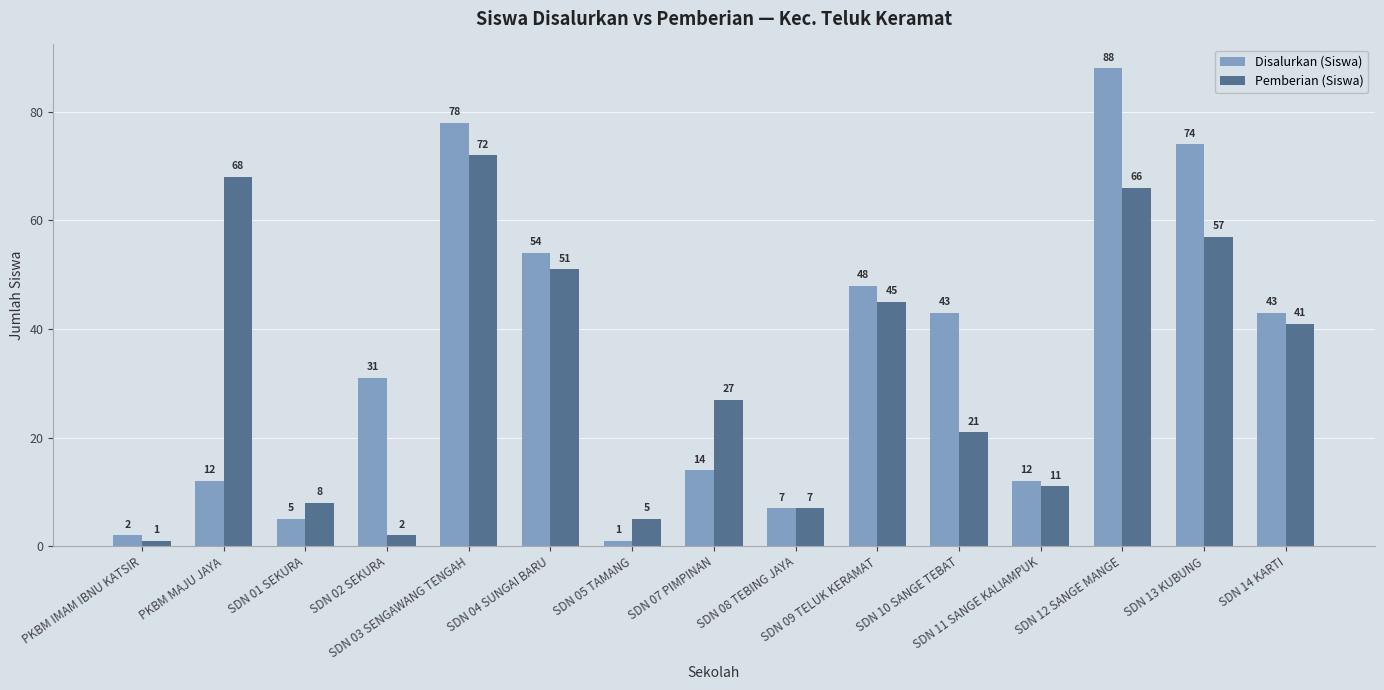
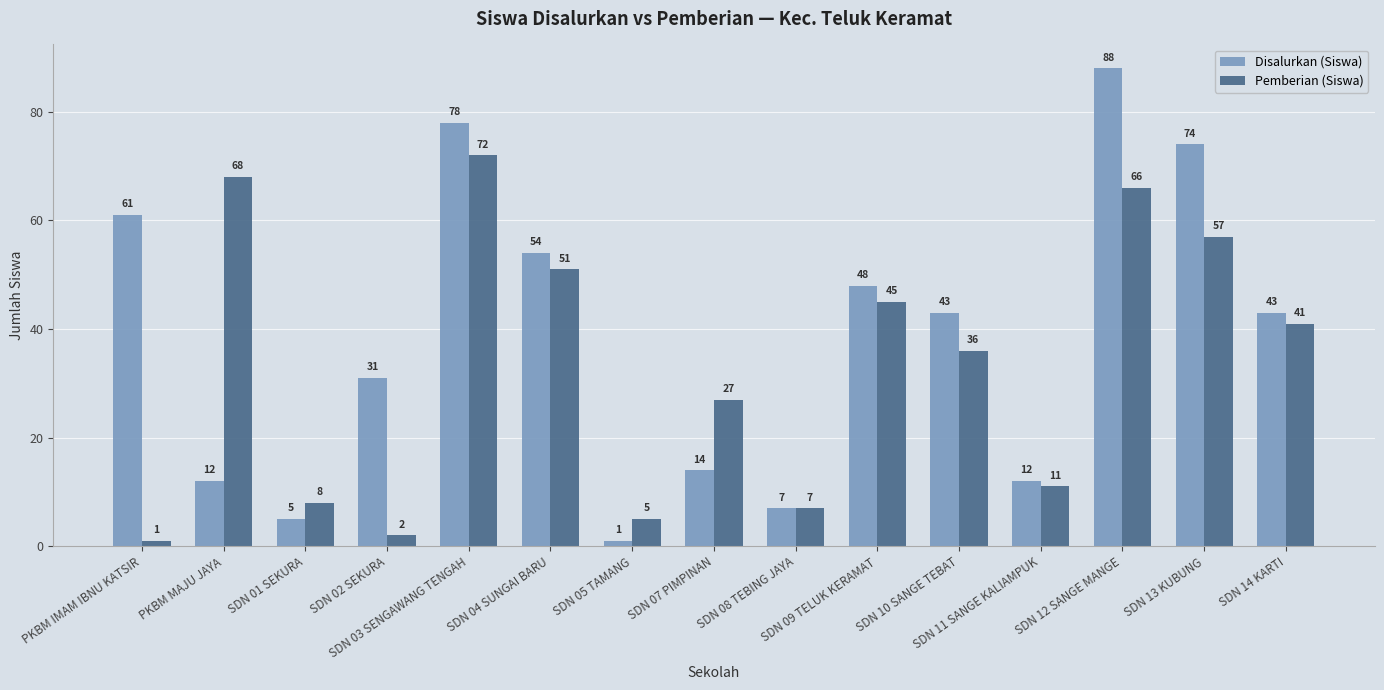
  {
    "Disalurkan (Siswa)": {
-     "PKBM IMAM IBNU KATSIR": 2,
+     "PKBM IMAM IBNU KATSIR": 61,
      "PKBM MAJU JAYA": 12,
      "SDN 01 SEKURA": 5,
      "SDN 02 SEKURA": 31,
      "SDN 03 SENGAWANG TENGAH": 78,
      "SDN 04 SUNGAI BARU": 54,
      "SDN 05 TAMANG": 1,
      "SDN 07 PIMPINAN": 14,
      "SDN 08 TEBING JAYA": 7,
      "SDN 09 TELUK KERAMAT": 48,
      "SDN 10 SANGE TEBAT": 43,
      "SDN 11 SANGE KALIAMPUK": 12,
      "SDN 12 SANGE MANGE": 88,
      "SDN 13 KUBUNG": 74,
      "SDN 14 KARTI": 43
    },
    "Pemberian (Siswa)": {
      "PKBM IMAM IBNU KATSIR": 1,
      "PKBM MAJU JAYA": 68,
      "SDN 01 SEKURA": 8,
      "SDN 02 SEKURA": 2,
      "SDN 03 SENGAWANG TENGAH": 72,
      "SDN 04 SUNGAI BARU": 51,
      "SDN 05 TAMANG": 5,
      "SDN 07 PIMPINAN": 27,
      "SDN 08 TEBING JAYA": 7,
      "SDN 09 TELUK KERAMAT": 45,
-     "SDN 10 SANGE TEBAT": 21,
+     "SDN 10 SANGE TEBAT": 36,
      "SDN 11 SANGE KALIAMPUK": 11,
      "SDN 12 SANGE MANGE": 66,
      "SDN 13 KUBUNG": 57,
      "SDN 14 KARTI": 41
    }
  }
